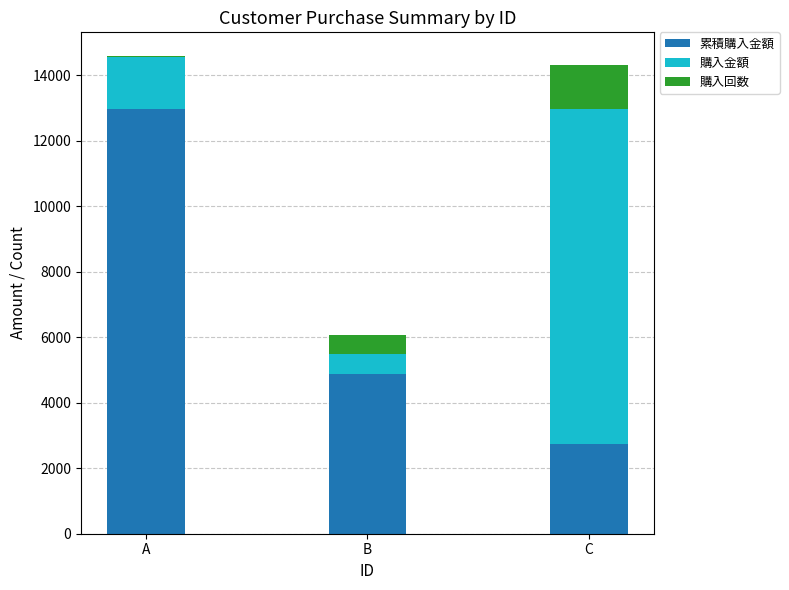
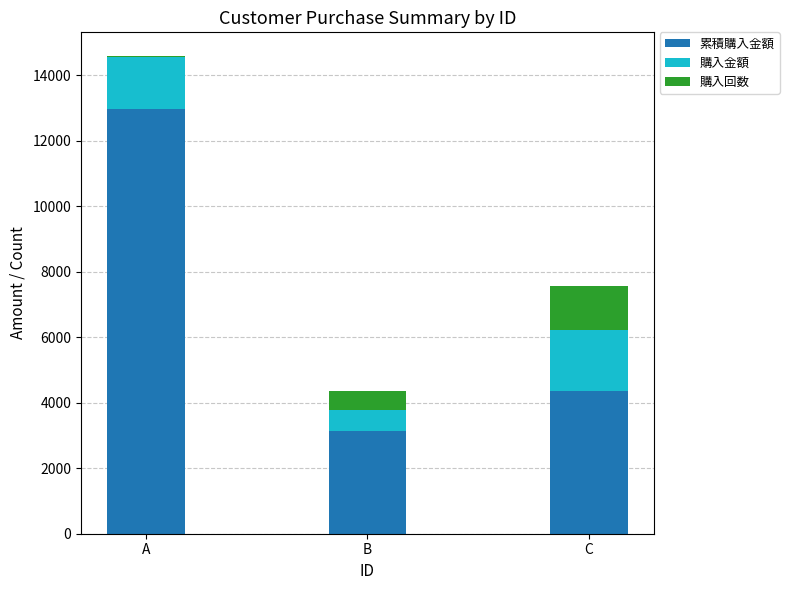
  {
    "累積購入金額": {
      "A": 13000,
-     "B": 4900,
-     "C": 2800
+     "B": 3200,
+     "C": 4400
    },
    "購入金額": {
      "A": 1600,
      "B": 600,
-     "C": 10200
+     "C": 1900
    },
    "購入回数": {
      "B": 600,
      "C": 1400
    }
  }
